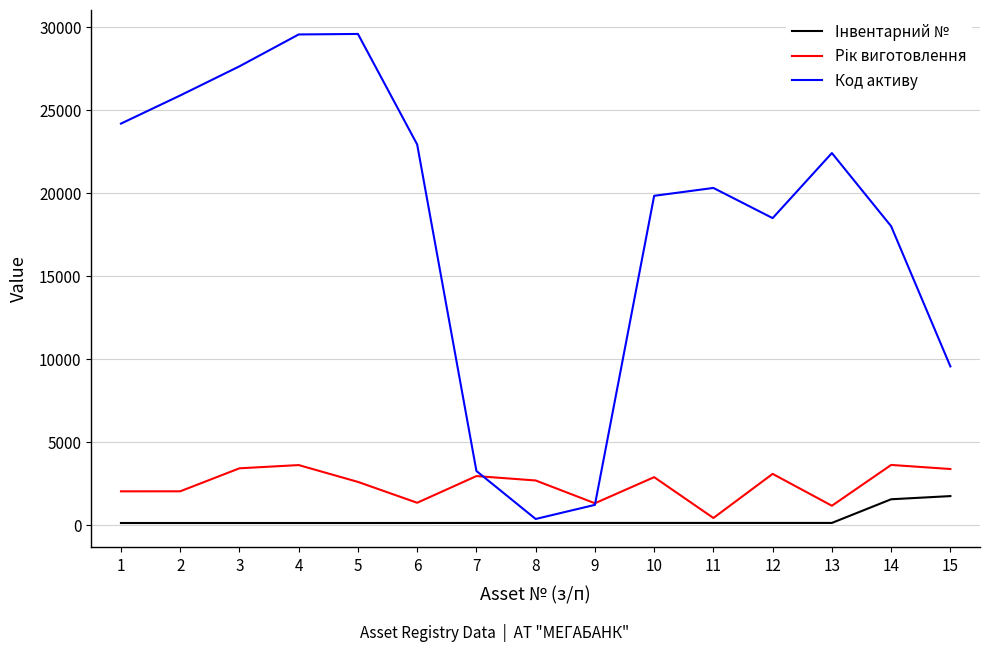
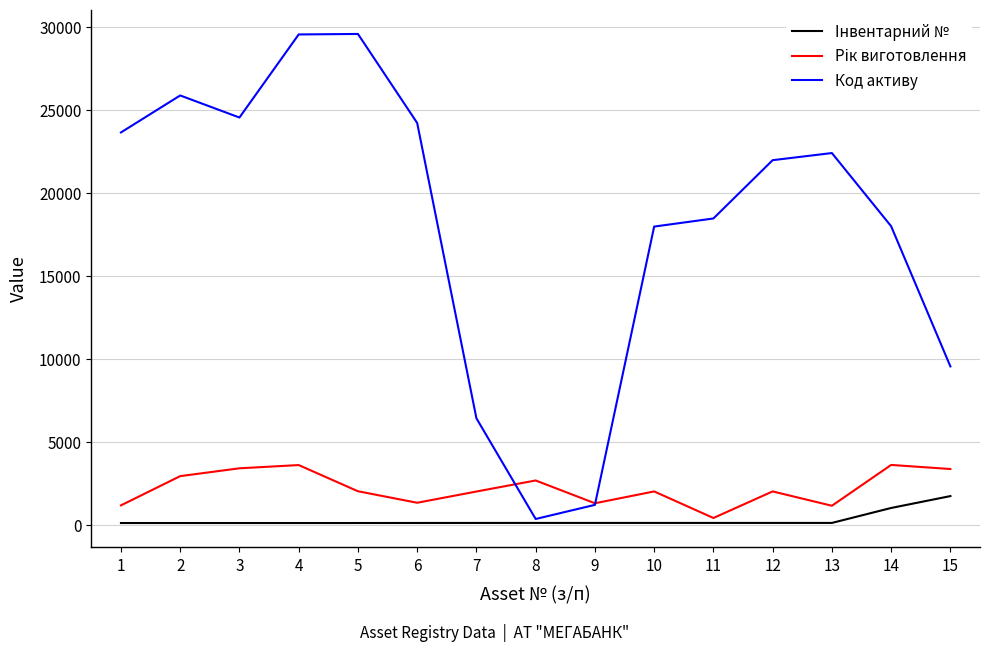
  {
    "Інвентарний №": {
      "1": 100,
      "2": 100,
      "3": 100,
      "4": 100,
      "5": 100,
      "6": 100,
      "7": 100,
      "8": 100,
      "9": 100,
      "10": 100,
      "11": 100,
      "12": 100,
      "13": 100,
-     "14": 1500,
+     "14": 1000,
      "15": 1700
    },
    "Рік виготовлення": {
-     "1": 2000,
-     "2": 2000,
+     "1": 1200,
+     "2": 2900,
      "3": 3400,
      "4": 3600,
-     "5": 2600,
+     "5": 2000,
      "6": 1300,
-     "7": 2900,
+     "7": 2000,
      "8": 2700,
-     "10": 2900,
+     "10": 2000,
      "11": 400,
-     "12": 3100,
+     "12": 2000,
      "13": 1100,
      "14": 3600,
      "15": 3400
    },
    "Код активу": {
-     "1": 24200,
+     "1": 23700,
      "2": 25900,
-     "3": 27600,
+     "3": 24600,
      "4": 29600,
      "5": 29600,
-     "6": 22900,
-     "7": 3200,
+     "6": 24200,
+     "7": 6400,
      "8": 300,
-     "10": 19800,
-     "11": 20300,
-     "12": 18500,
+     "10": 18000,
+     "11": 18500,
+     "12": 22000,
      "13": 22400,
      "14": 18000,
      "15": 9500
    }
  }
